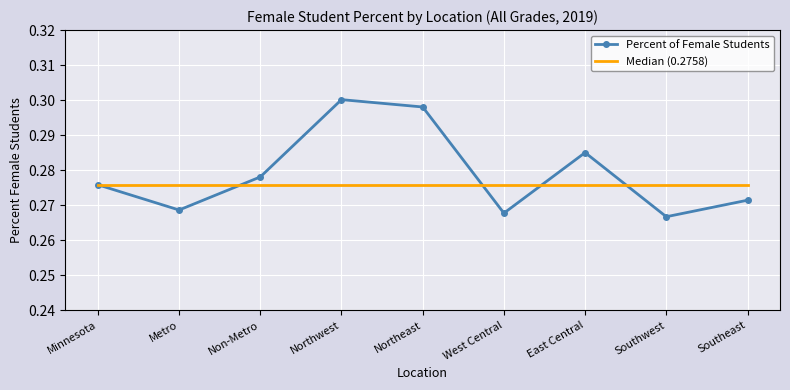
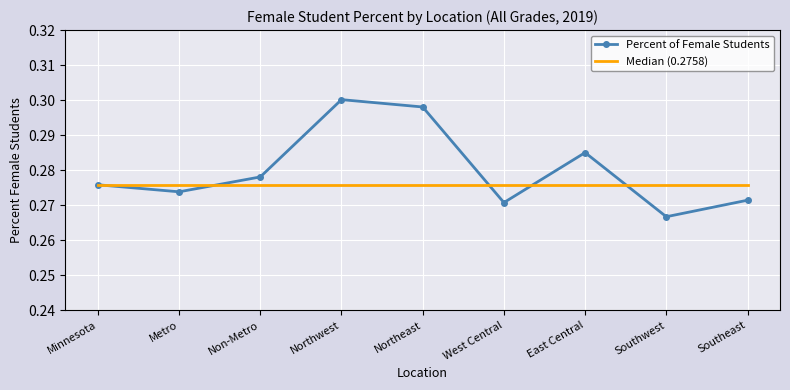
  {
    "Percent of Female Students": {
-     "Metro": 0.269,
+     "Metro": 0.274,
      "Non-Metro": 0.278,
      "Northwest": 0.300,
      "Northeast": 0.298,
-     "West Central": 0.268,
+     "West Central": 0.271,
      "East Central": 0.285,
      "Southwest": 0.267,
      "Southeast": 0.271
    },
    "Median (0.2758)": {
      "Metro": 0.276,
      "Non-Metro": 0.276,
      "Northwest": 0.276,
      "Northeast": 0.276,
      "West Central": 0.276,
      "East Central": 0.276,
      "Southwest": 0.276,
      "Southeast": 0.276
    }
  }
